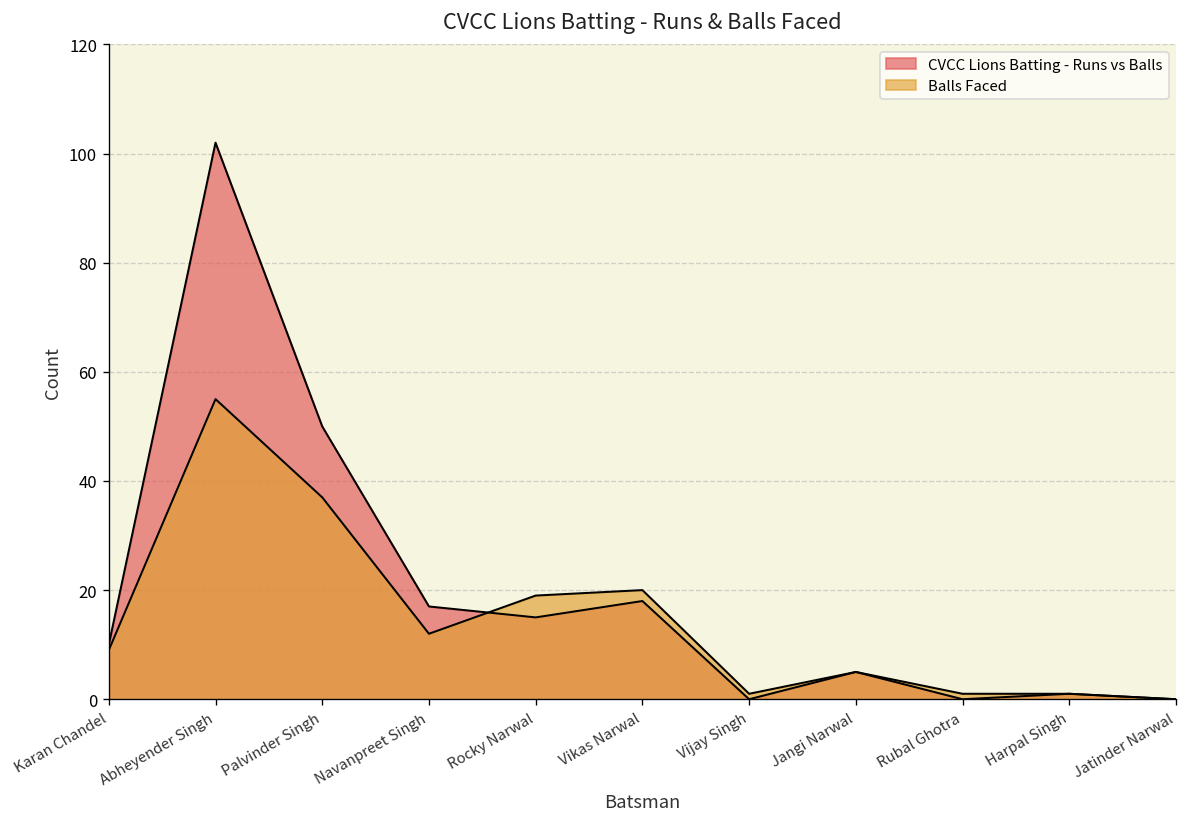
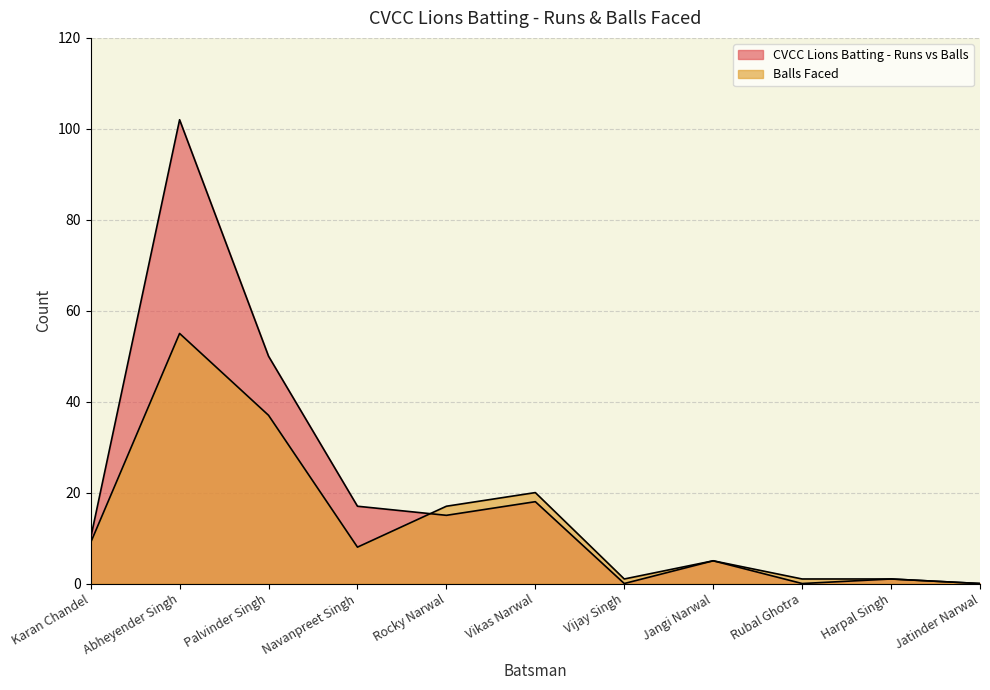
  {
    "CVCC Lions Batting - Runs vs Balls": {
      "Karan Chandel": 10,
      "Abheyender Singh": 102,
      "Palvinder Singh": 50,
      "Navanpreet Singh": 17,
      "Rocky Narwal": 15,
      "Vikas Narwal": 18,
      "Vijay Singh": 0,
      "Rubal Ghotra": 0
    },
    "Balls Faced": {
      "Karan Chandel": 9,
      "Abheyender Singh": 55,
      "Palvinder Singh": 37,
-     "Navanpreet Singh": 12,
-     "Rocky Narwal": 19,
+     "Navanpreet Singh": 8,
+     "Rocky Narwal": 17,
      "Vikas Narwal": 20,
      "Vijay Singh": 1,
      "Rubal Ghotra": 1
    }
  }
